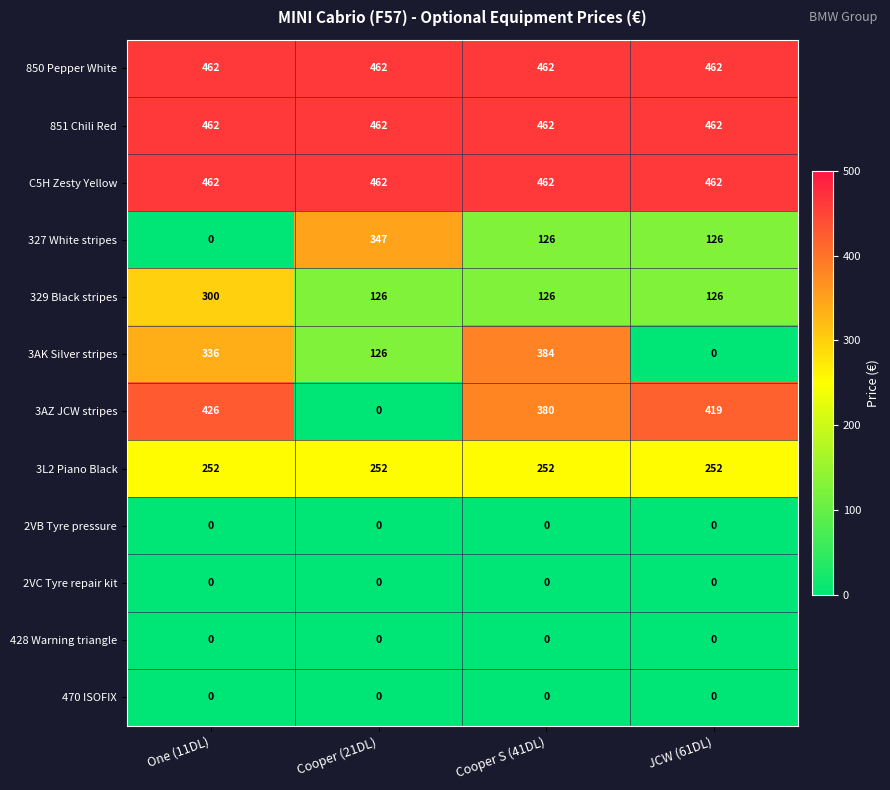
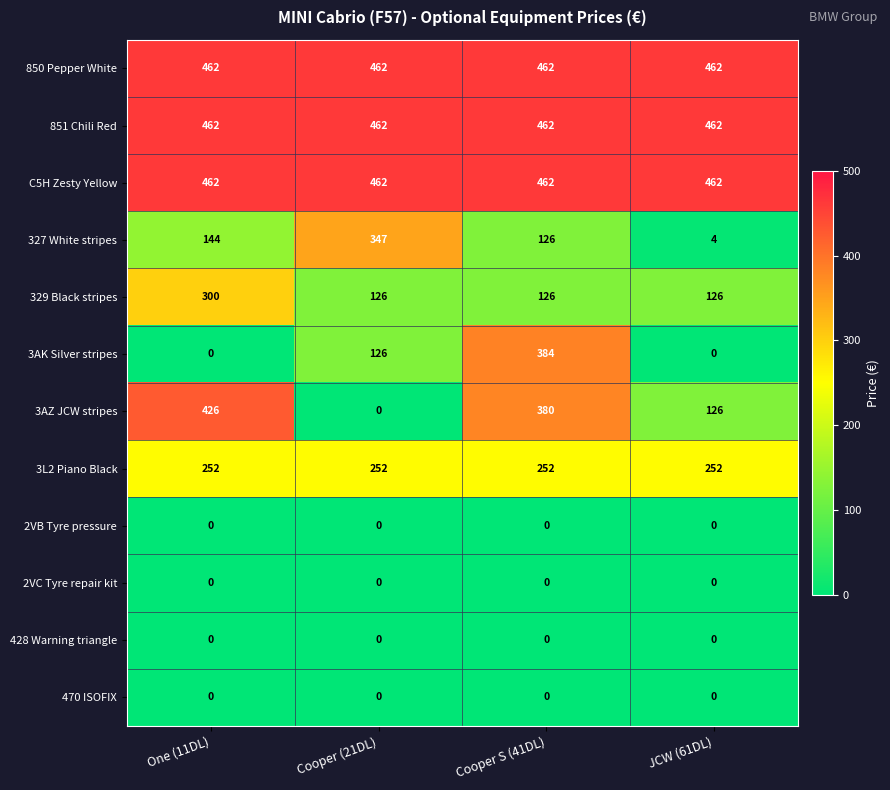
  {
    "850 Pepper White": {
      "One (11DL)": 462,
      "Cooper (21DL)": 462,
      "Cooper S (41DL)": 462,
      "JCW (61DL)": 462
    },
    "851 Chili Red": {
      "One (11DL)": 462,
      "Cooper (21DL)": 462,
      "Cooper S (41DL)": 462,
      "JCW (61DL)": 462
    },
    "C5H Zesty Yellow": {
      "One (11DL)": 462,
      "Cooper (21DL)": 462,
      "Cooper S (41DL)": 462,
      "JCW (61DL)": 462
    },
    "327 White stripes": {
-     "One (11DL)": 0,
+     "One (11DL)": 144,
      "Cooper (21DL)": 347,
      "Cooper S (41DL)": 126,
-     "JCW (61DL)": 126
+     "JCW (61DL)": 4
    },
    "329 Black stripes": {
      "One (11DL)": 300,
      "Cooper (21DL)": 126,
      "Cooper S (41DL)": 126,
      "JCW (61DL)": 126
    },
    "3AK Silver stripes": {
-     "One (11DL)": 336,
+     "One (11DL)": 0,
      "Cooper (21DL)": 126,
      "Cooper S (41DL)": 384,
      "JCW (61DL)": 0
    },
    "3AZ JCW stripes": {
      "One (11DL)": 426,
      "Cooper (21DL)": 0,
      "Cooper S (41DL)": 380,
-     "JCW (61DL)": 419
+     "JCW (61DL)": 126
    },
    "3L2 Piano Black": {
      "One (11DL)": 252,
      "Cooper (21DL)": 252,
      "Cooper S (41DL)": 252,
      "JCW (61DL)": 252
    },
    "2VB Tyre pressure": {
      "One (11DL)": 0,
      "Cooper (21DL)": 0,
      "Cooper S (41DL)": 0,
      "JCW (61DL)": 0
    },
    "2VC Tyre repair kit": {
      "One (11DL)": 0,
      "Cooper (21DL)": 0,
      "Cooper S (41DL)": 0,
      "JCW (61DL)": 0
    },
    "428 Warning triangle": {
      "One (11DL)": 0,
      "Cooper (21DL)": 0,
      "Cooper S (41DL)": 0,
      "JCW (61DL)": 0
    },
    "470 ISOFIX": {
      "One (11DL)": 0,
      "Cooper (21DL)": 0,
      "Cooper S (41DL)": 0,
      "JCW (61DL)": 0
    }
  }
